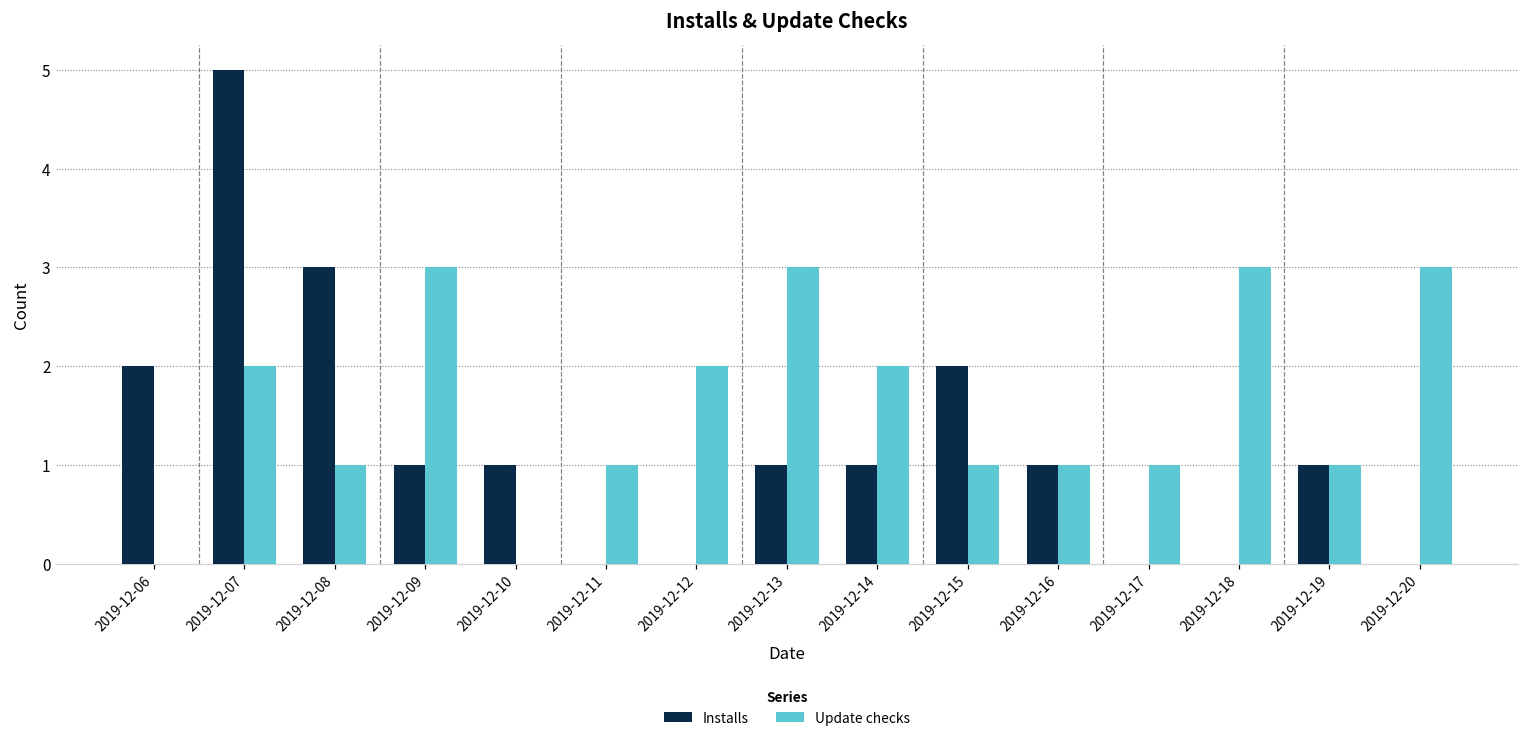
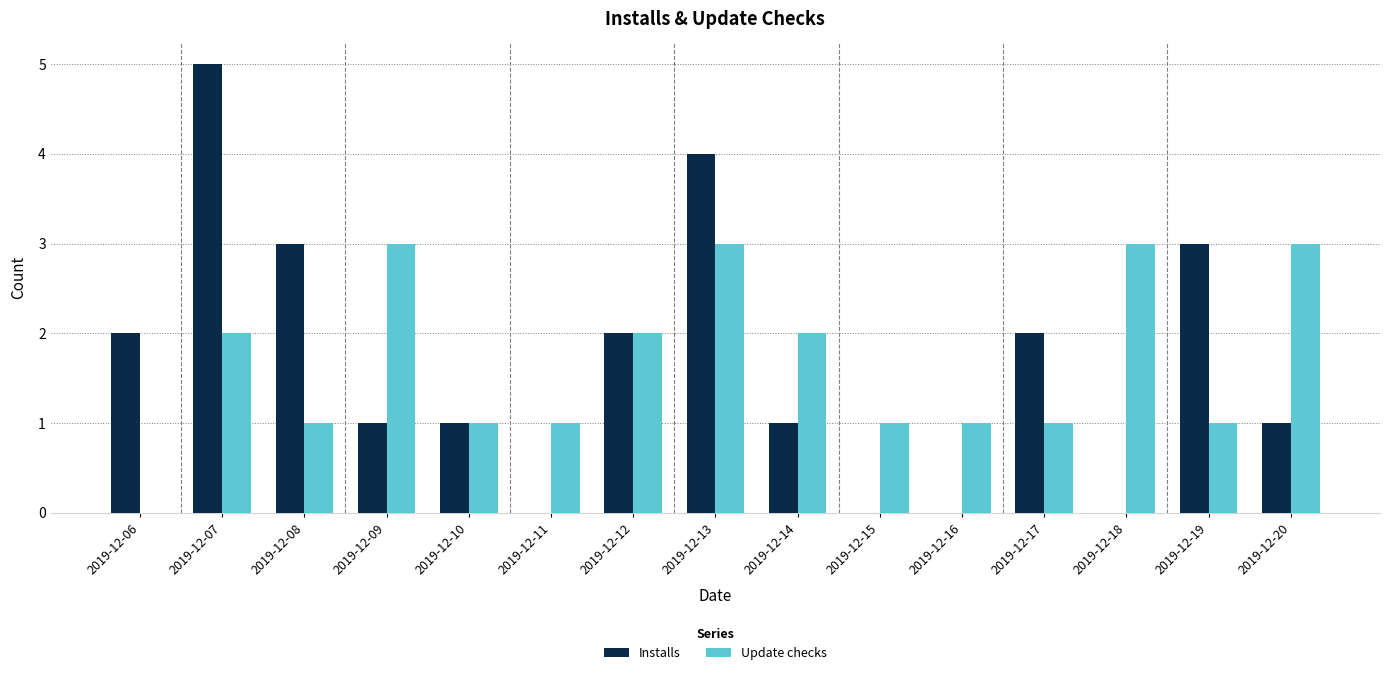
  {
    "Installs": {
      "2019-12-06": 2,
      "2019-12-07": 5,
      "2019-12-08": 3,
      "2019-12-09": 1,
      "2019-12-10": 1,
      "2019-12-11": 0,
-     "2019-12-12": 0,
-     "2019-12-13": 1,
+     "2019-12-12": 2,
+     "2019-12-13": 4,
      "2019-12-14": 1,
-     "2019-12-15": 2,
-     "2019-12-16": 1,
-     "2019-12-17": 0,
+     "2019-12-15": 0,
+     "2019-12-16": 0,
+     "2019-12-17": 2,
      "2019-12-18": 0,
-     "2019-12-19": 1,
-     "2019-12-20": 0
+     "2019-12-19": 3,
+     "2019-12-20": 1
    },
    "Update checks": {
      "2019-12-06": 0,
      "2019-12-07": 2,
      "2019-12-08": 1,
      "2019-12-09": 3,
-     "2019-12-10": 0,
+     "2019-12-10": 1,
      "2019-12-11": 1,
      "2019-12-12": 2,
      "2019-12-13": 3,
      "2019-12-14": 2,
      "2019-12-15": 1,
      "2019-12-16": 1,
      "2019-12-17": 1,
      "2019-12-18": 3,
      "2019-12-19": 1,
      "2019-12-20": 3
    }
  }
